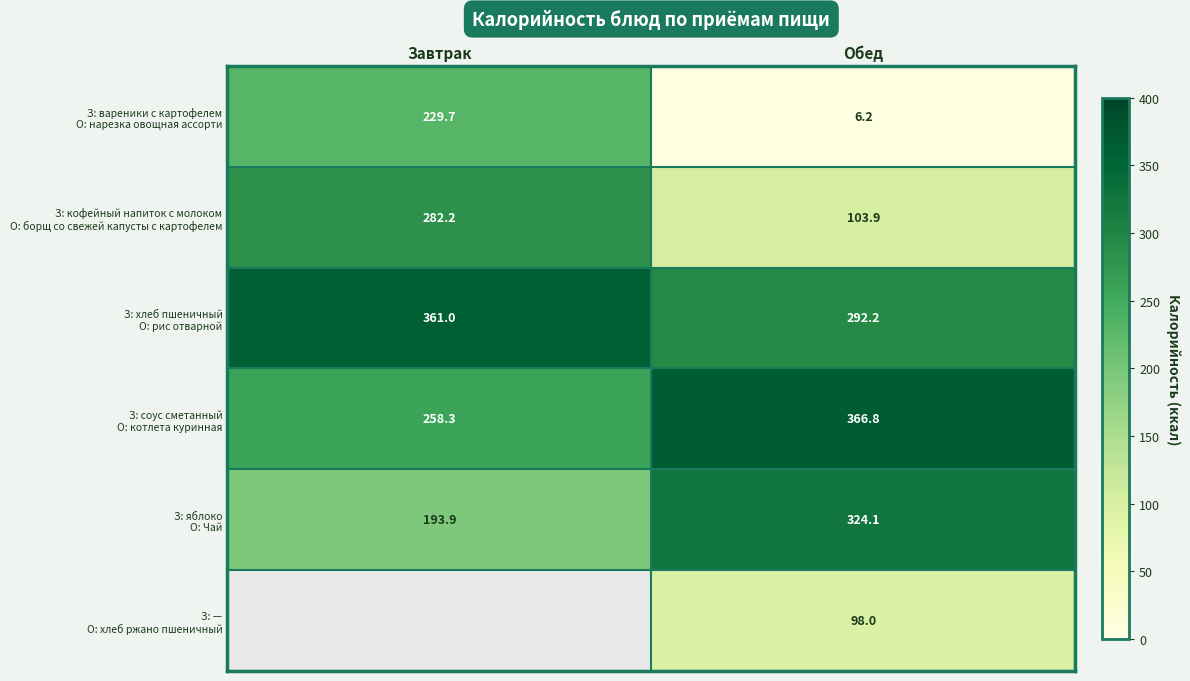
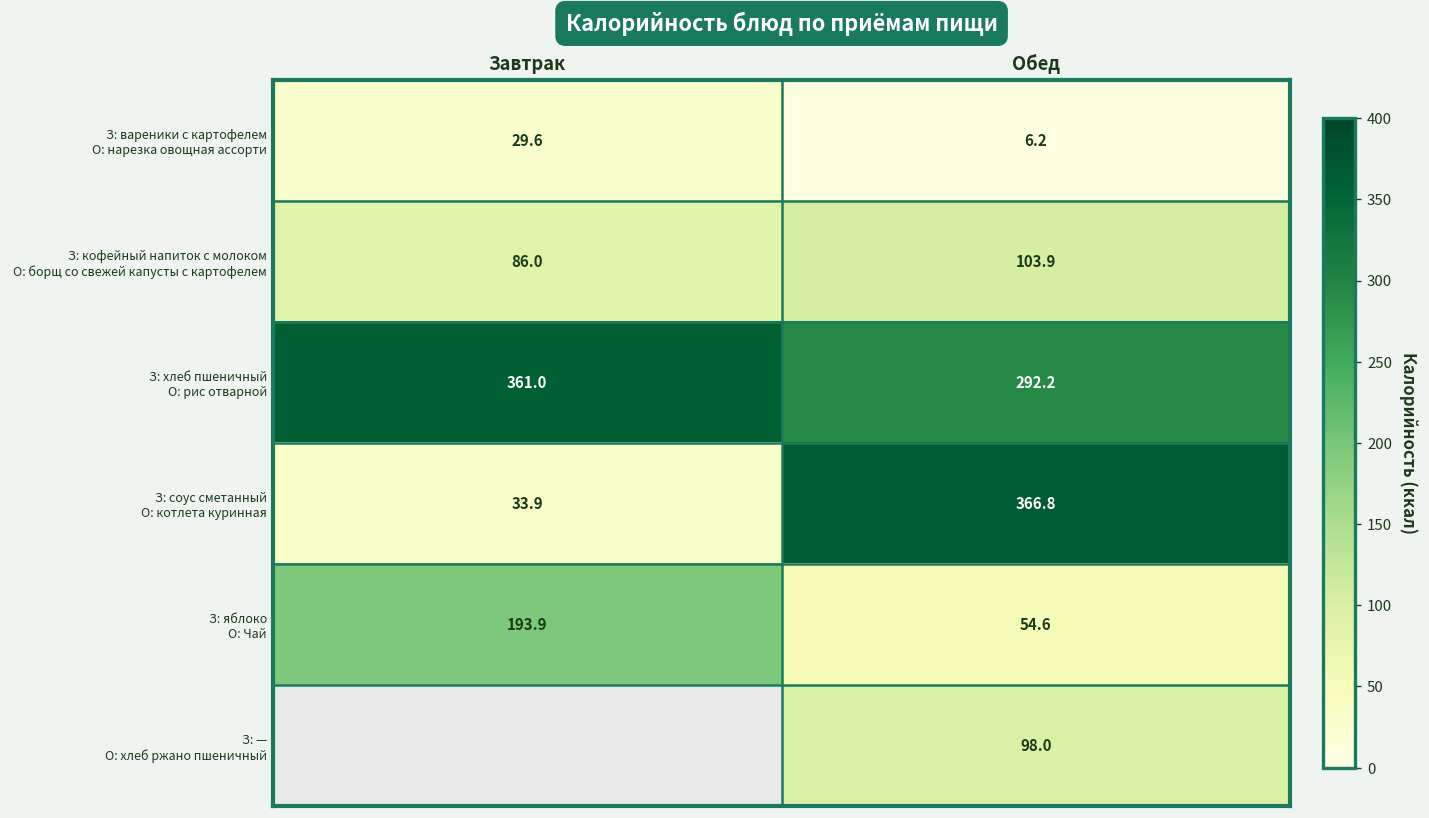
  {
    "З: вареники с картофелем О: нарезка овощная ассорти": {
-     "Завтрак": 229.7,
+     "Завтрак": 29.6,
      "Обед": 6.2
    },
    "З: кофейный напиток с молоком О: борщ со свежей капусты с картофелем": {
-     "Завтрак": 282.2,
+     "Завтрак": 86.0,
      "Обед": 103.9
    },
    "З: хлеб пшеничный О: рис отварной": {
      "Завтрак": 361.0,
      "Обед": 292.2
    },
    "З: соус сметанный О: котлета куринная": {
-     "Завтрак": 258.3,
+     "Завтрак": 33.9,
      "Обед": 366.8
    },
    "З: яблоко О: Чай": {
      "Завтрак": 193.9,
-     "Обед": 324.1
+     "Обед": 54.6
    },
    "З: — О: хлеб ржано пшеничный": {
      "Обед": 98.0
    }
  }
